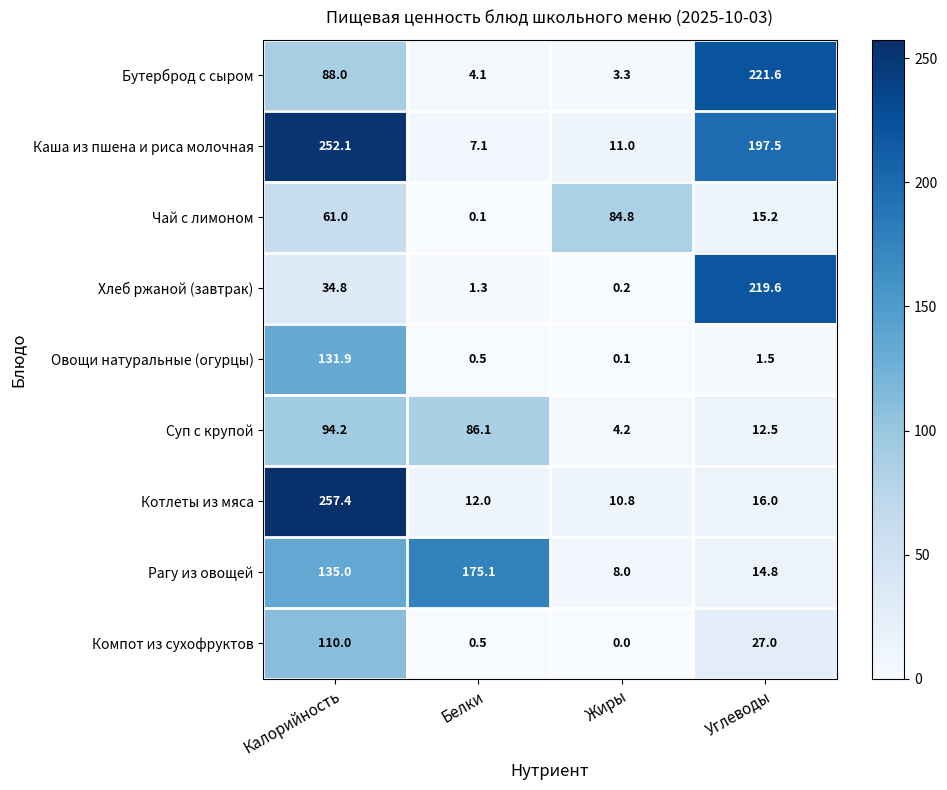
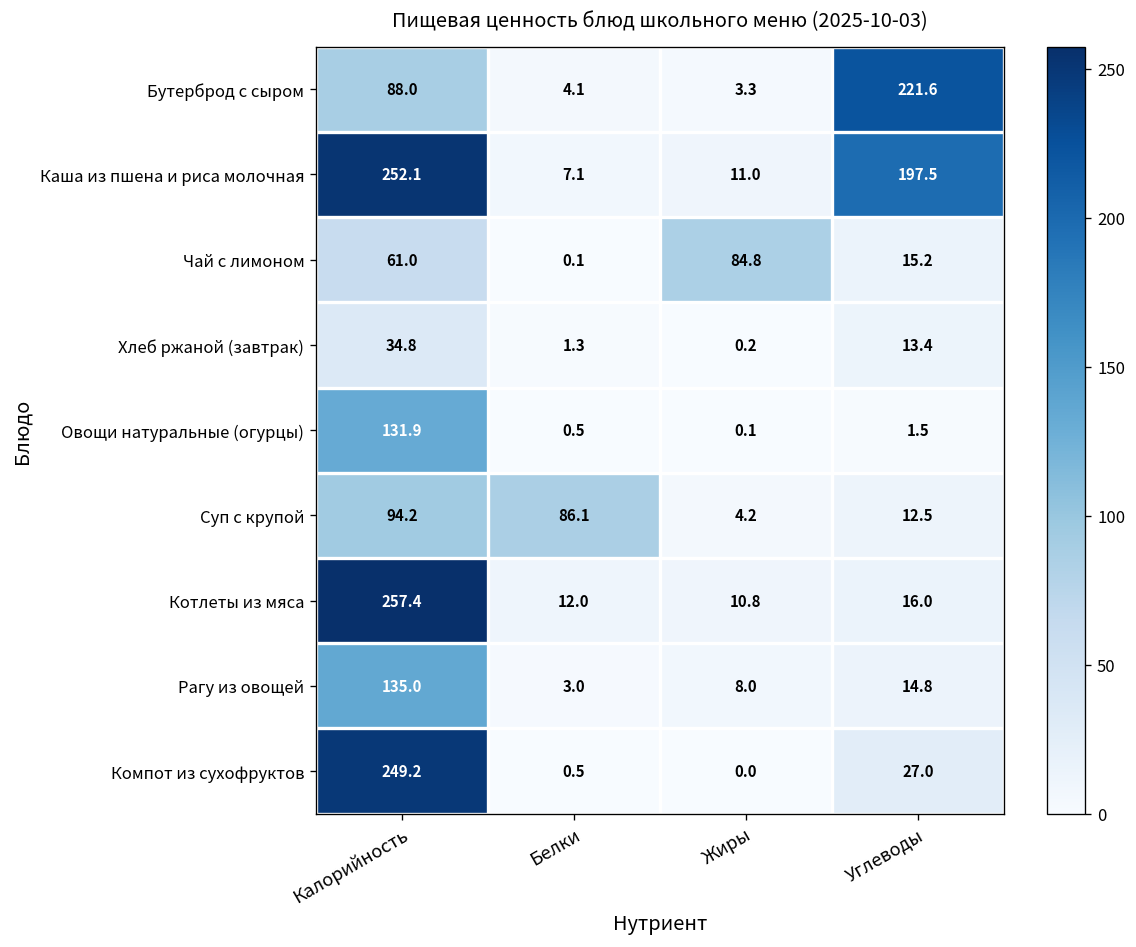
  {
    "Бутерброд с сыром": {
      "Калорийность": 88.0,
      "Белки": 4.1,
      "Жиры": 3.3,
      "Углеводы": 221.6
    },
    "Каша из пшена и риса молочная": {
      "Калорийность": 252.1,
      "Белки": 7.1,
      "Жиры": 11.0,
      "Углеводы": 197.5
    },
    "Чай с лимоном": {
      "Калорийность": 61.0,
      "Белки": 0.1,
      "Жиры": 84.8,
      "Углеводы": 15.2
    },
    "Хлеб ржаной (завтрак)": {
      "Калорийность": 34.8,
      "Белки": 1.3,
      "Жиры": 0.2,
-     "Углеводы": 219.6
+     "Углеводы": 13.4
    },
    "Овощи натуральные (огурцы)": {
      "Калорийность": 131.9,
      "Белки": 0.5,
      "Жиры": 0.1,
      "Углеводы": 1.5
    },
    "Суп с крупой": {
      "Калорийность": 94.2,
      "Белки": 86.1,
      "Жиры": 4.2,
      "Углеводы": 12.5
    },
    "Котлеты из мяса": {
      "Калорийность": 257.4,
      "Белки": 12.0,
      "Жиры": 10.8,
      "Углеводы": 16.0
    },
    "Рагу из овощей": {
      "Калорийность": 135.0,
-     "Белки": 175.1,
+     "Белки": 3.0,
      "Жиры": 8.0,
      "Углеводы": 14.8
    },
    "Компот из сухофруктов": {
-     "Калорийность": 110.0,
+     "Калорийность": 249.2,
      "Белки": 0.5,
      "Жиры": 0.0,
      "Углеводы": 27.0
    }
  }
